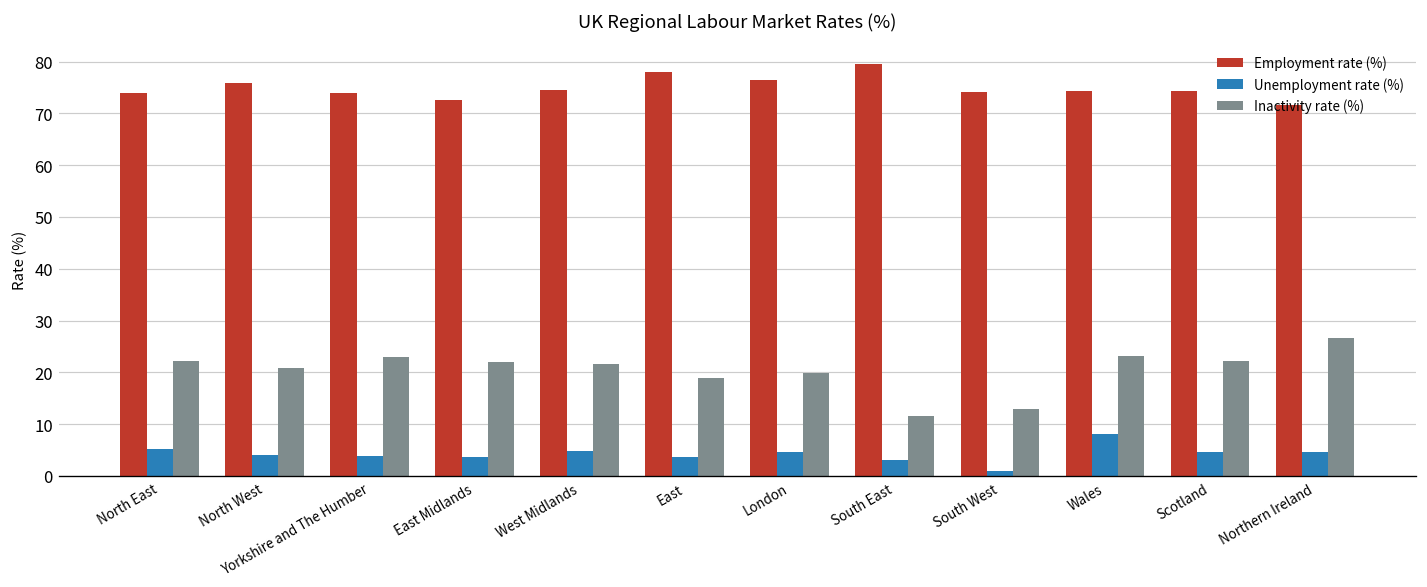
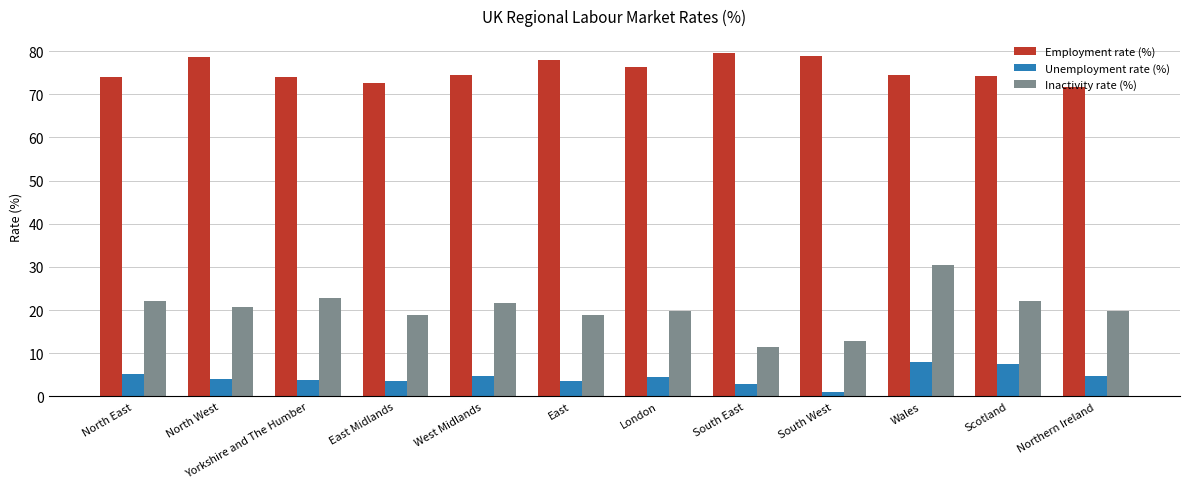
  {
    "Employment rate (%)": {
      "North East": 74,
-     "North West": 76,
+     "North West": 79,
      "Yorkshire and The Humber": 74,
      "East Midlands": 73,
      "West Midlands": 75,
      "East": 78,
      "London": 76,
      "South East": 80,
-     "South West": 74,
+     "South West": 79,
      "Wales": 74,
      "Scotland": 74,
      "Northern Ireland": 72
    },
    "Unemployment rate (%)": {
      "North East": 5,
      "North West": 4,
      "Yorkshire and The Humber": 4,
      "East Midlands": 4,
      "West Midlands": 5,
      "East": 4,
      "London": 5,
      "South East": 3,
      "South West": 1,
      "Wales": 8,
-     "Scotland": 5,
+     "Scotland": 8,
      "Northern Ireland": 5
    },
    "Inactivity rate (%)": {
      "North East": 22,
      "North West": 21,
      "Yorkshire and The Humber": 23,
-     "East Midlands": 22,
+     "East Midlands": 19,
      "West Midlands": 22,
      "East": 19,
      "London": 20,
      "South East": 12,
      "South West": 13,
-     "Wales": 23,
+     "Wales": 30,
      "Scotland": 22,
-     "Northern Ireland": 27
+     "Northern Ireland": 20
    }
  }
